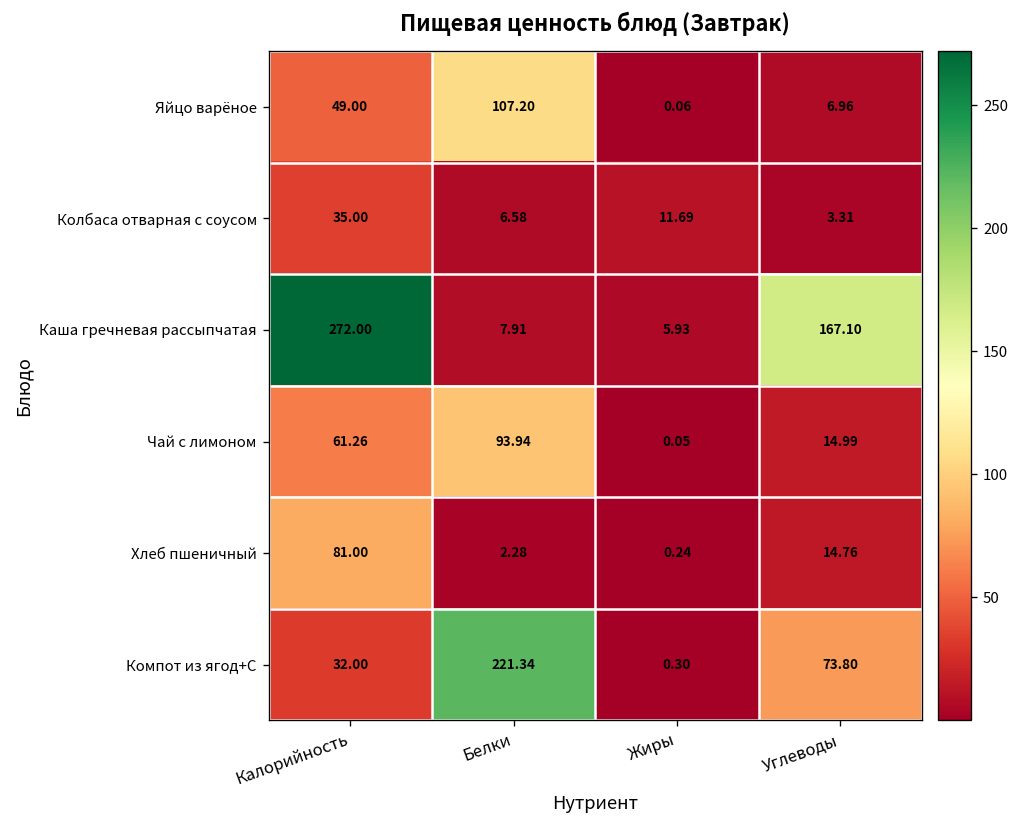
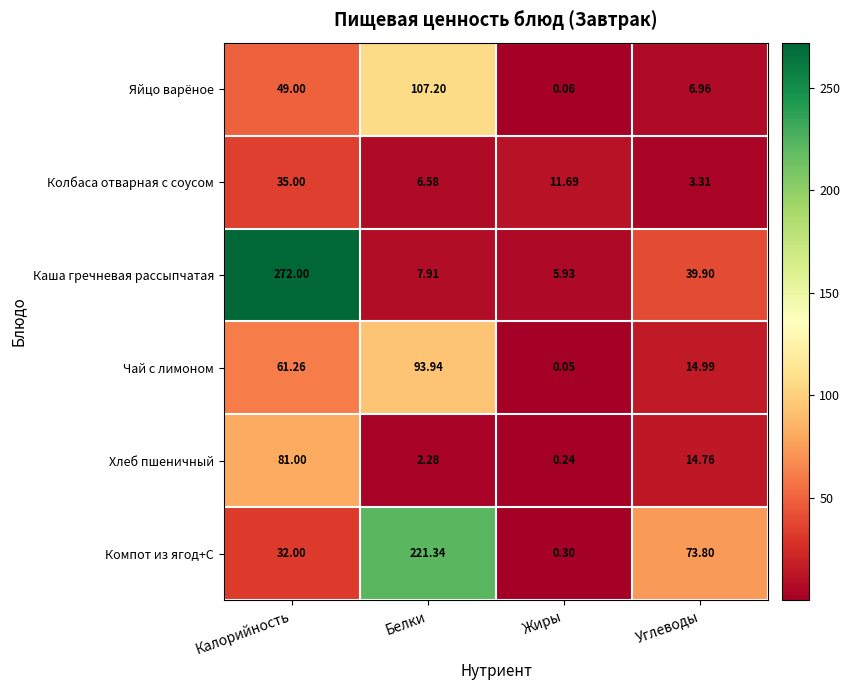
  {
    "Яйцо варёное": {
      "Калорийность": 49.00,
      "Белки": 107.20,
      "Жиры": 0.06,
      "Углеводы": 6.96
    },
    "Колбаса отварная с соусом": {
      "Калорийность": 35.00,
      "Белки": 6.58,
      "Жиры": 11.69,
      "Углеводы": 3.31
    },
    "Каша гречневая рассыпчатая": {
      "Калорийность": 272.00,
      "Белки": 7.91,
      "Жиры": 5.93,
-     "Углеводы": 167.10
+     "Углеводы": 39.90
    },
    "Чай с лимоном": {
      "Калорийность": 61.26,
      "Белки": 93.94,
      "Жиры": 0.05,
      "Углеводы": 14.99
    },
    "Хлеб пшеничный": {
      "Калорийность": 81.00,
      "Белки": 2.28,
      "Жиры": 0.24,
      "Углеводы": 14.76
    },
    "Компот из ягод+С": {
      "Калорийность": 32.00,
      "Белки": 221.34,
      "Жиры": 0.30,
      "Углеводы": 73.80
    }
  }
